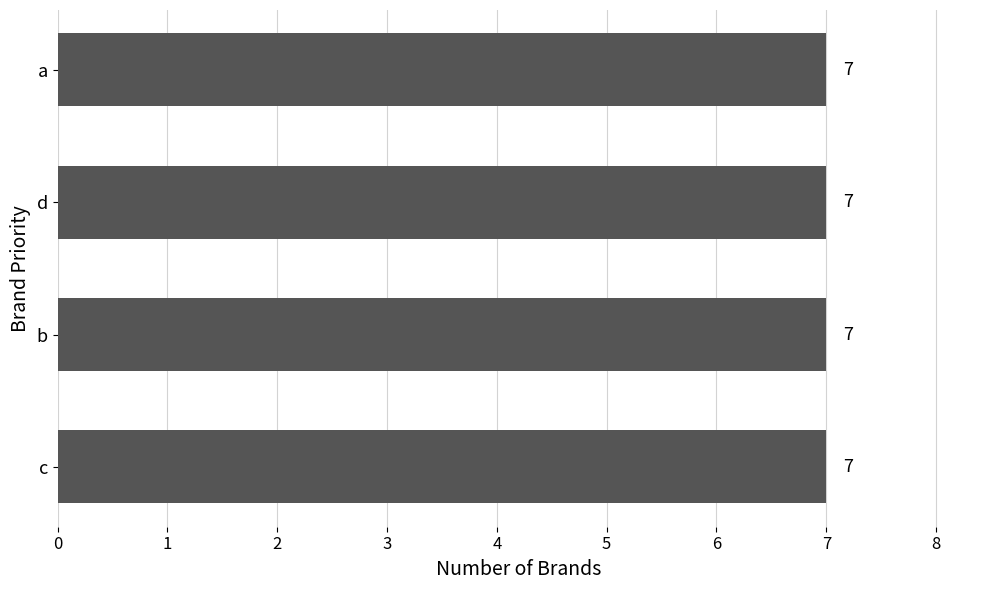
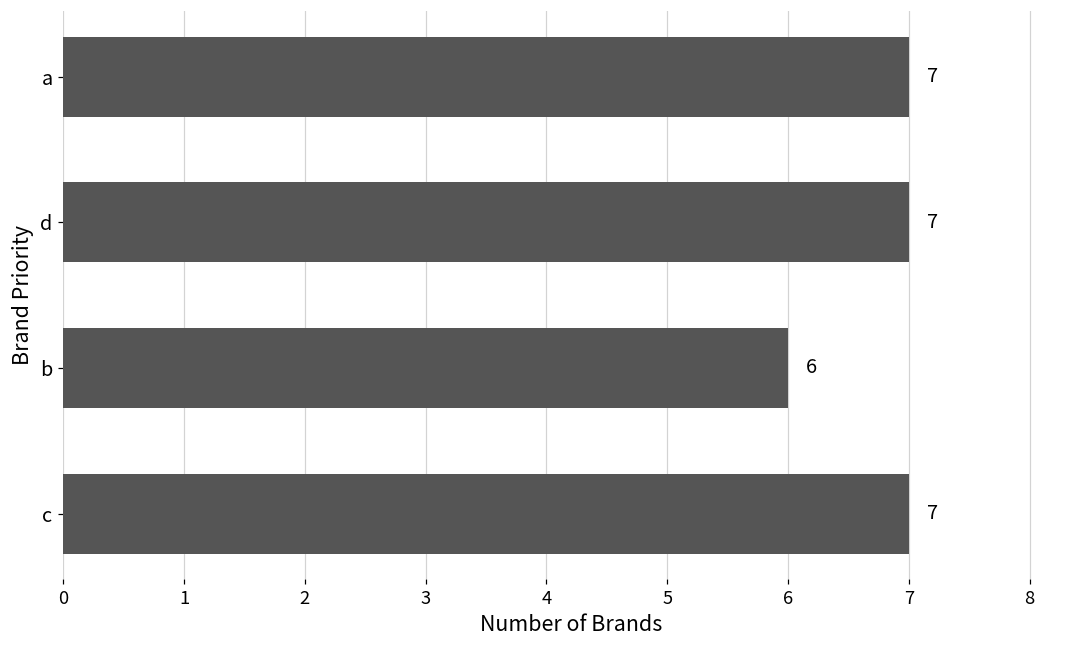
  {
    "a": 7,
    "d": 7,
-   "b": 7,
+   "b": 6,
    "c": 7
  }
